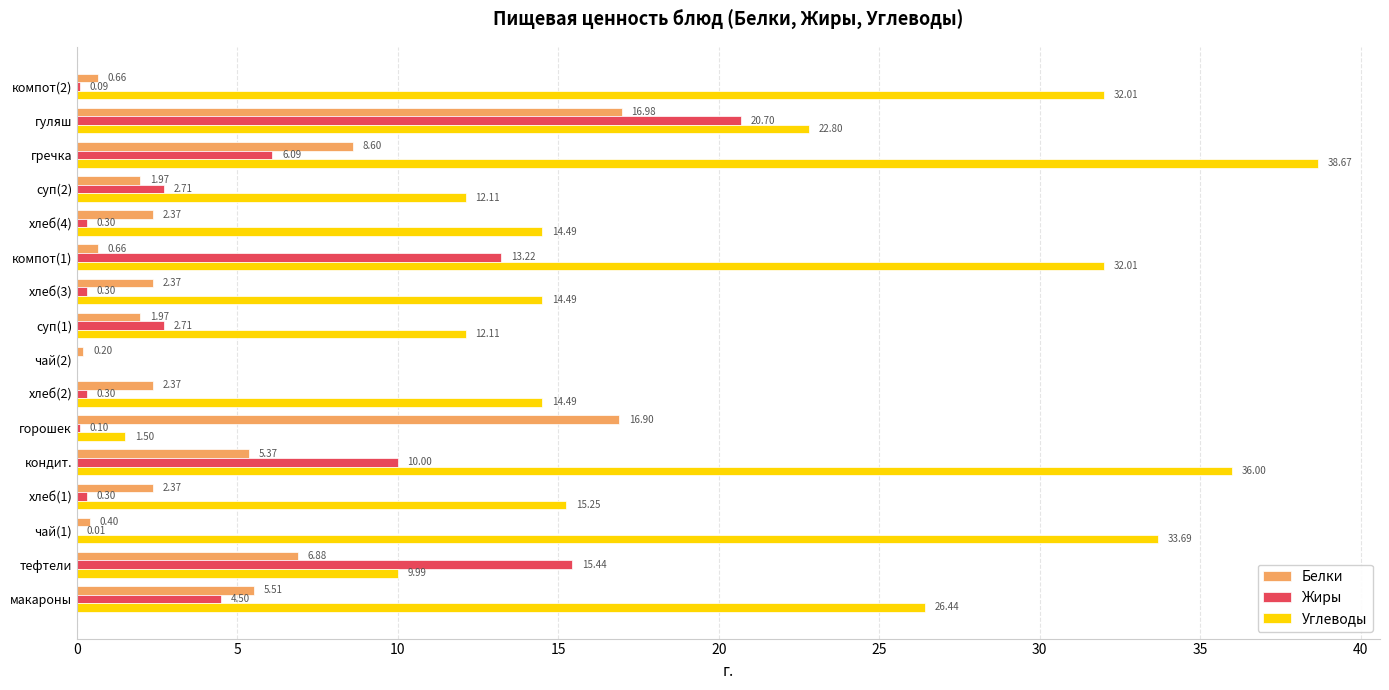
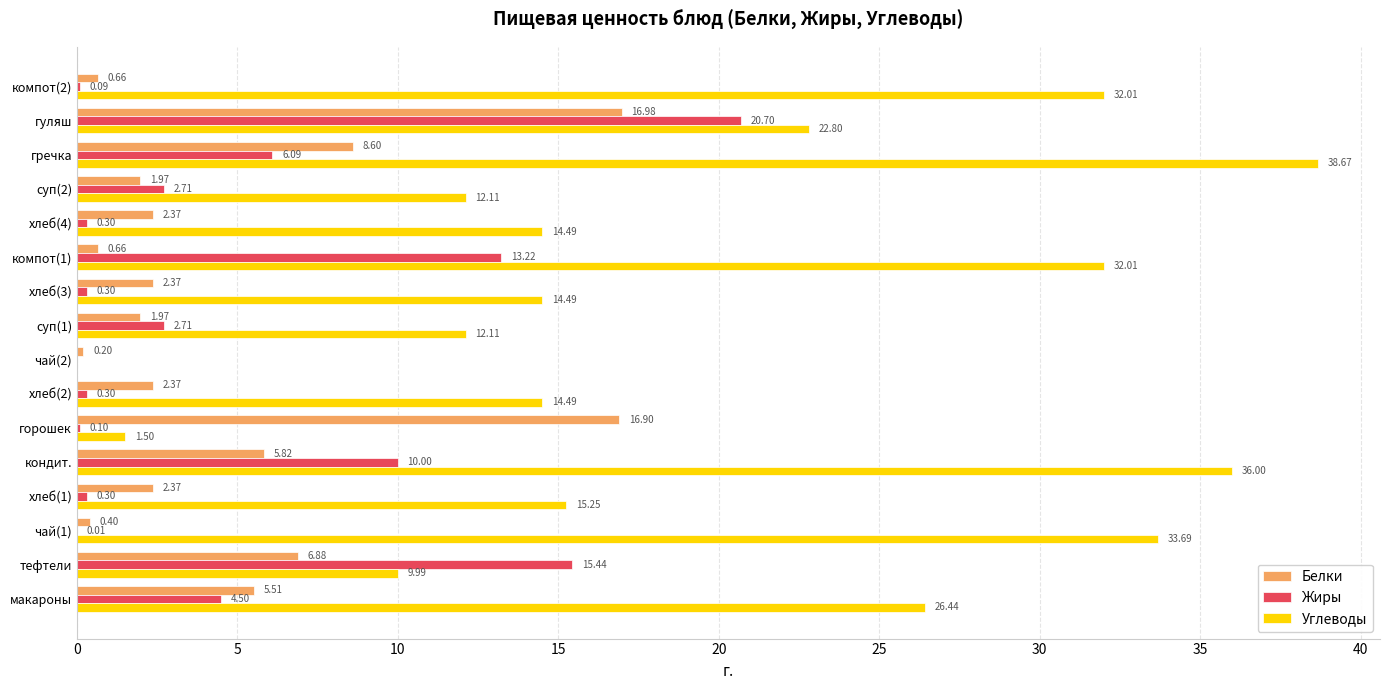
  {
    "Белки": {
      "компот(2)": 0.66,
      "гуляш": 16.98,
      "гречка": 8.60,
      "суп(2)": 1.97,
      "хлеб(4)": 2.37,
      "компот(1)": 0.66,
      "хлеб(3)": 2.37,
      "суп(1)": 1.97,
      "чай(2)": 0.20,
      "хлеб(2)": 2.37,
      "горошек": 16.90,
-     "кондит.": 5.37,
+     "кондит.": 5.82,
      "хлеб(1)": 2.37,
      "чай(1)": 0.40,
      "тефтели": 6.88,
      "макароны": 5.51
    },
    "Жиры": {
      "компот(2)": 0.09,
      "гуляш": 20.70,
      "гречка": 6.09,
      "суп(2)": 2.71,
      "хлеб(4)": 0.30,
      "компот(1)": 13.22,
      "хлеб(3)": 0.30,
      "суп(1)": 2.71,
      "хлеб(2)": 0.30,
      "горошек": 0.10,
      "кондит.": 10.00,
      "хлеб(1)": 0.30,
      "чай(1)": 0.01,
      "тефтели": 15.44,
      "макароны": 4.50
    },
    "Углеводы": {
      "компот(2)": 32.01,
      "гуляш": 22.80,
      "гречка": 38.67,
      "суп(2)": 12.11,
      "хлеб(4)": 14.49,
      "компот(1)": 32.01,
      "хлеб(3)": 14.49,
      "суп(1)": 12.11,
      "хлеб(2)": 14.49,
      "горошек": 1.50,
      "кондит.": 36.00,
      "хлеб(1)": 15.25,
      "чай(1)": 33.69,
      "тефтели": 9.99,
      "макароны": 26.44
    }
  }
